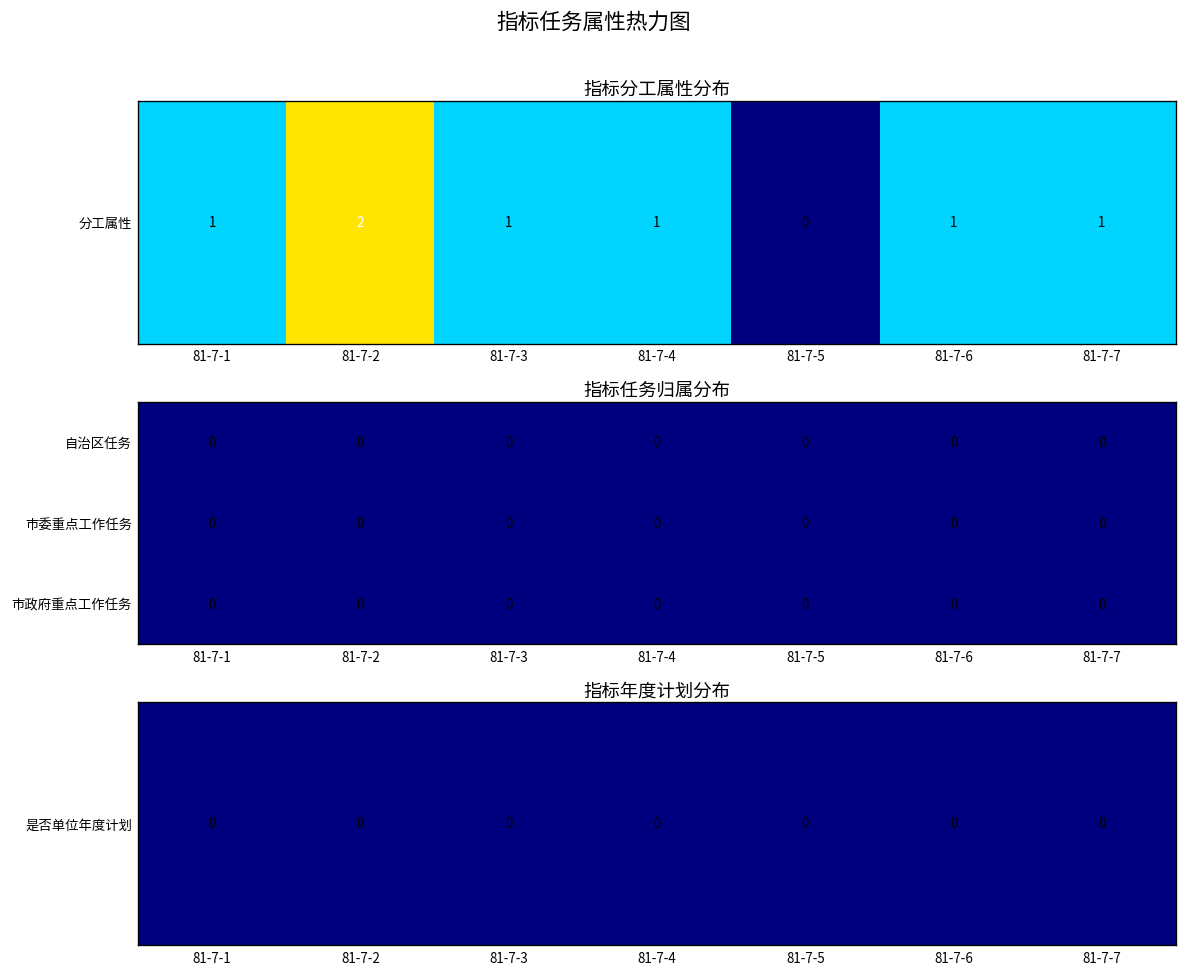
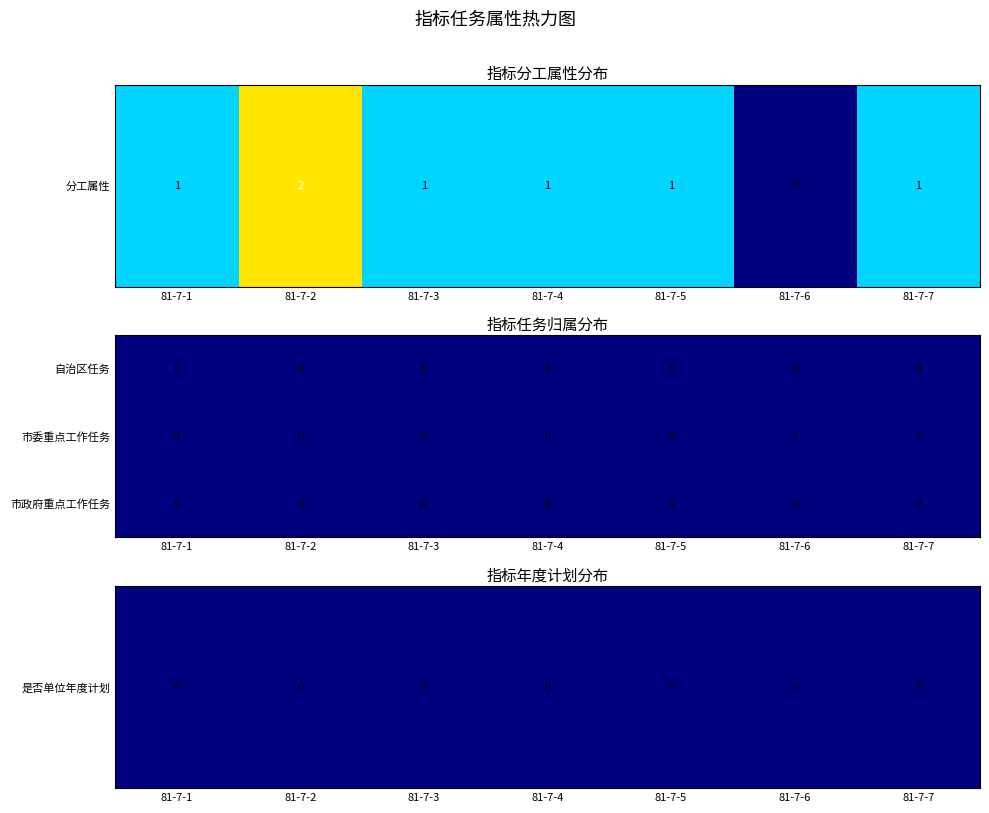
  {
    "指标分工属性分布": {
      "分工属性": {
        "81-7-1": 1,
        "81-7-2": 2,
        "81-7-3": 1,
        "81-7-4": 1,
-       "81-7-5": 0,
-       "81-7-6": 1,
+       "81-7-5": 1,
+       "81-7-6": 0,
        "81-7-7": 1
      }
    },
    "指标任务归属分布": {
      "自治区任务": {
        "81-7-1": 0,
        "81-7-2": 0,
        "81-7-3": 0,
        "81-7-4": 0,
        "81-7-5": 0,
        "81-7-6": 0,
        "81-7-7": 0
      },
      "市委重点工作任务": {
        "81-7-1": 0,
        "81-7-2": 0,
        "81-7-3": 0,
        "81-7-4": 0,
        "81-7-5": 0,
        "81-7-6": 0,
        "81-7-7": 0
      },
      "市政府重点工作任务": {
        "81-7-1": 0,
        "81-7-2": 0,
        "81-7-3": 0,
        "81-7-4": 0,
        "81-7-5": 0,
        "81-7-6": 0,
        "81-7-7": 0
      }
    },
    "指标年度计划分布": {
      "是否单位年度计划": {
        "81-7-1": 0,
        "81-7-2": 0,
        "81-7-3": 0,
        "81-7-4": 0,
        "81-7-5": 0,
        "81-7-6": 0,
        "81-7-7": 0
      }
    }
  }
